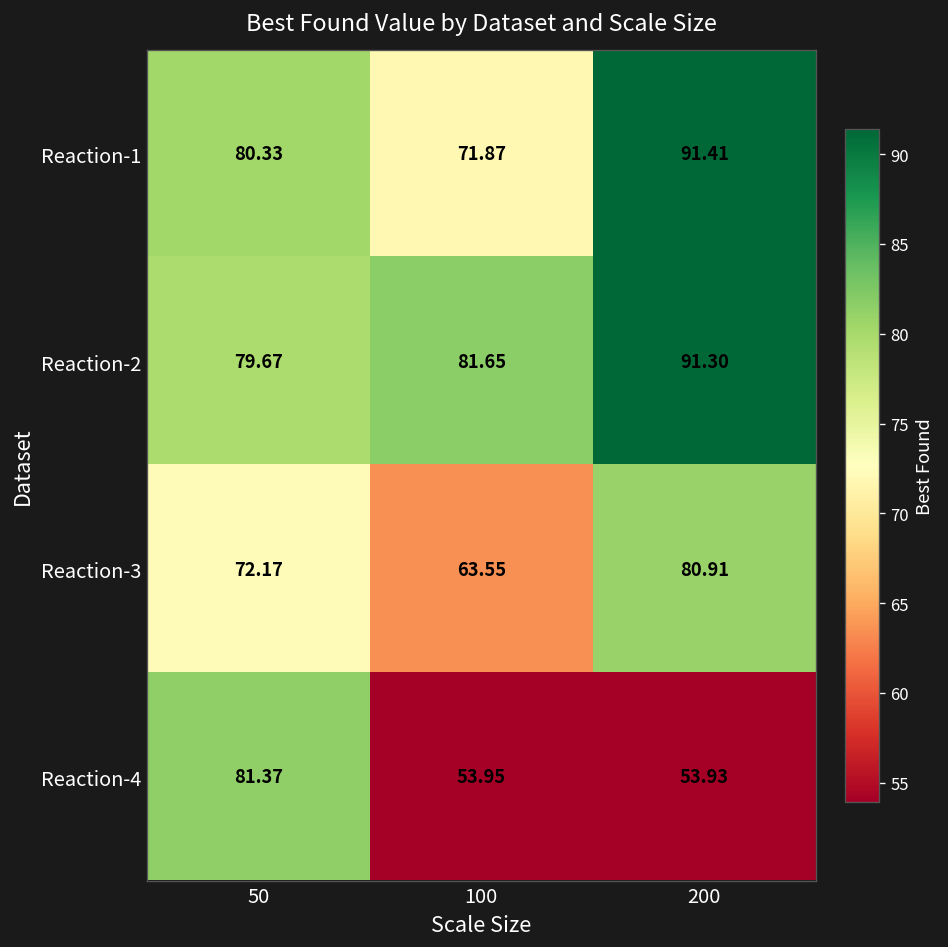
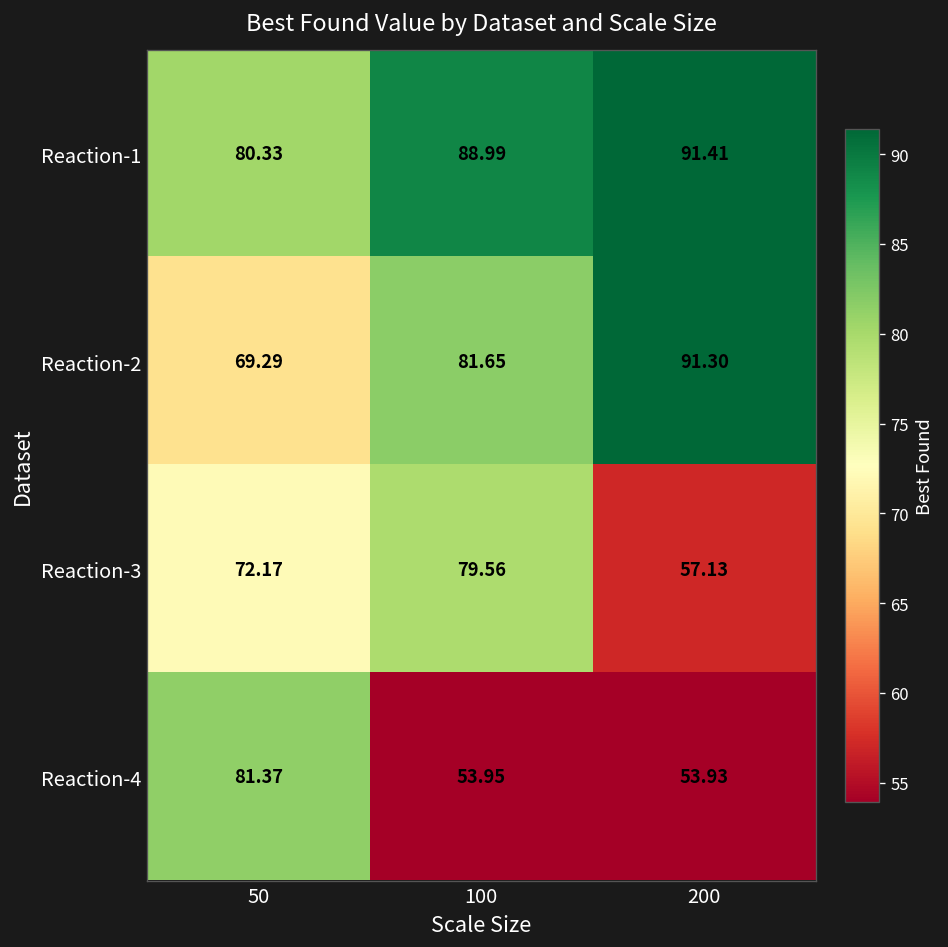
  {
    "Reaction-1": {
      "50": 80.33,
-     "100": 71.87,
+     "100": 88.99,
      "200": 91.41
    },
    "Reaction-2": {
-     "50": 79.67,
+     "50": 69.29,
      "100": 81.65,
      "200": 91.30
    },
    "Reaction-3": {
      "50": 72.17,
-     "100": 63.55,
-     "200": 80.91
+     "100": 79.56,
+     "200": 57.13
    },
    "Reaction-4": {
      "50": 81.37,
      "100": 53.95,
      "200": 53.93
    }
  }
